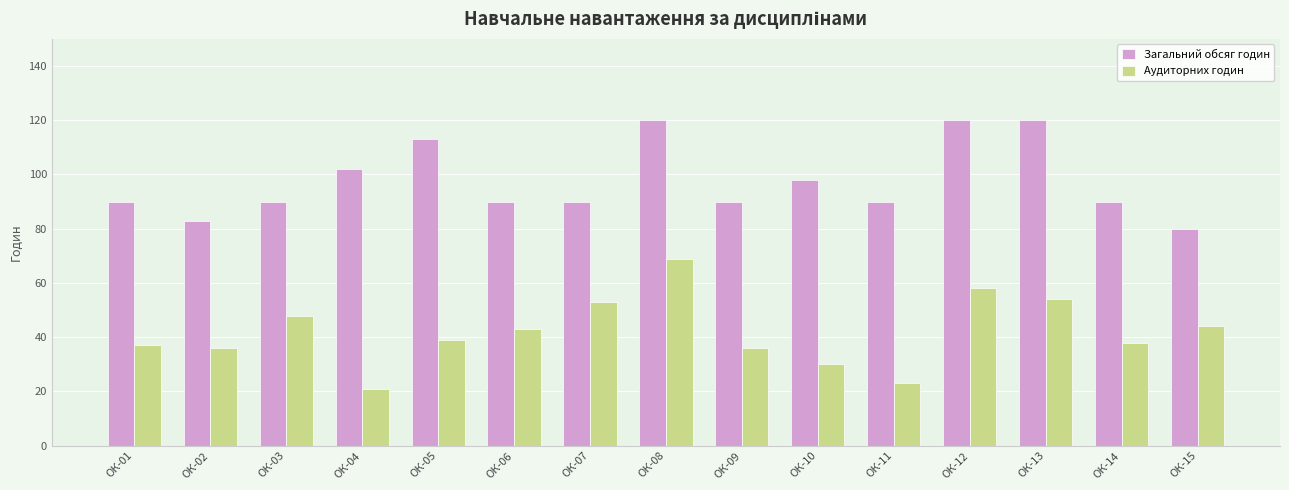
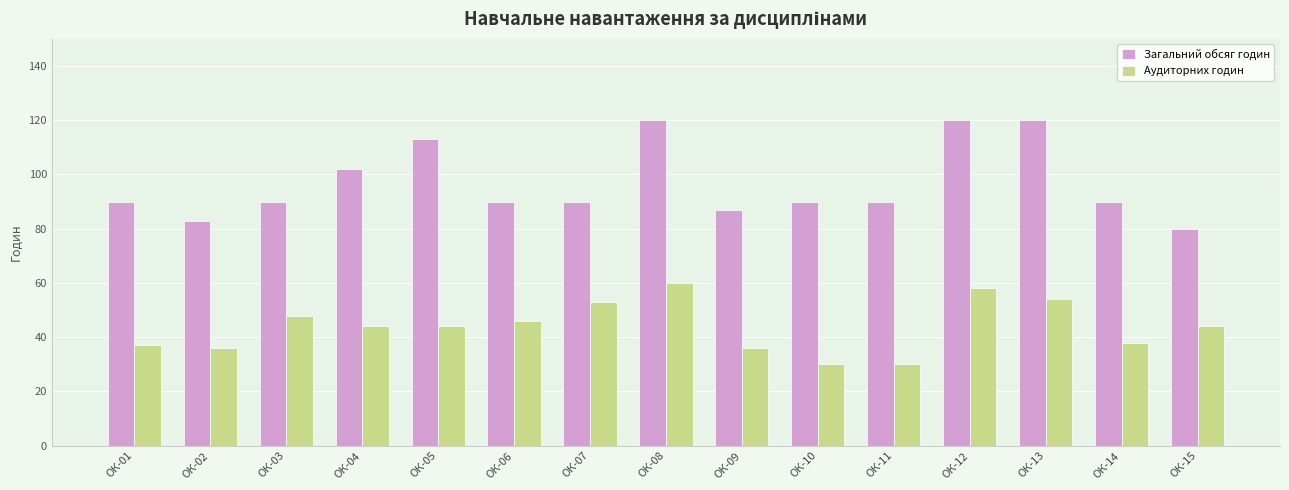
  {
    "Загальний обсяг годин": {
      "ОК-01": 90,
      "ОК-02": 83,
      "ОК-03": 90,
      "ОК-04": 102,
      "ОК-05": 113,
      "ОК-06": 90,
      "ОК-07": 90,
      "ОК-08": 120,
-     "ОК-09": 90,
-     "ОК-10": 98,
+     "ОК-09": 87,
+     "ОК-10": 90,
      "ОК-11": 90,
      "ОК-12": 120,
      "ОК-13": 120,
      "ОК-14": 90,
      "ОК-15": 80
    },
    "Аудиторних годин": {
      "ОК-01": 37,
      "ОК-02": 36,
      "ОК-03": 48,
-     "ОК-04": 21,
-     "ОК-05": 39,
-     "ОК-06": 43,
+     "ОК-04": 44,
+     "ОК-05": 44,
+     "ОК-06": 46,
      "ОК-07": 53,
-     "ОК-08": 69,
+     "ОК-08": 60,
      "ОК-09": 36,
      "ОК-10": 30,
-     "ОК-11": 23,
+     "ОК-11": 30,
      "ОК-12": 58,
      "ОК-13": 54,
      "ОК-14": 38,
      "ОК-15": 44
    }
  }
